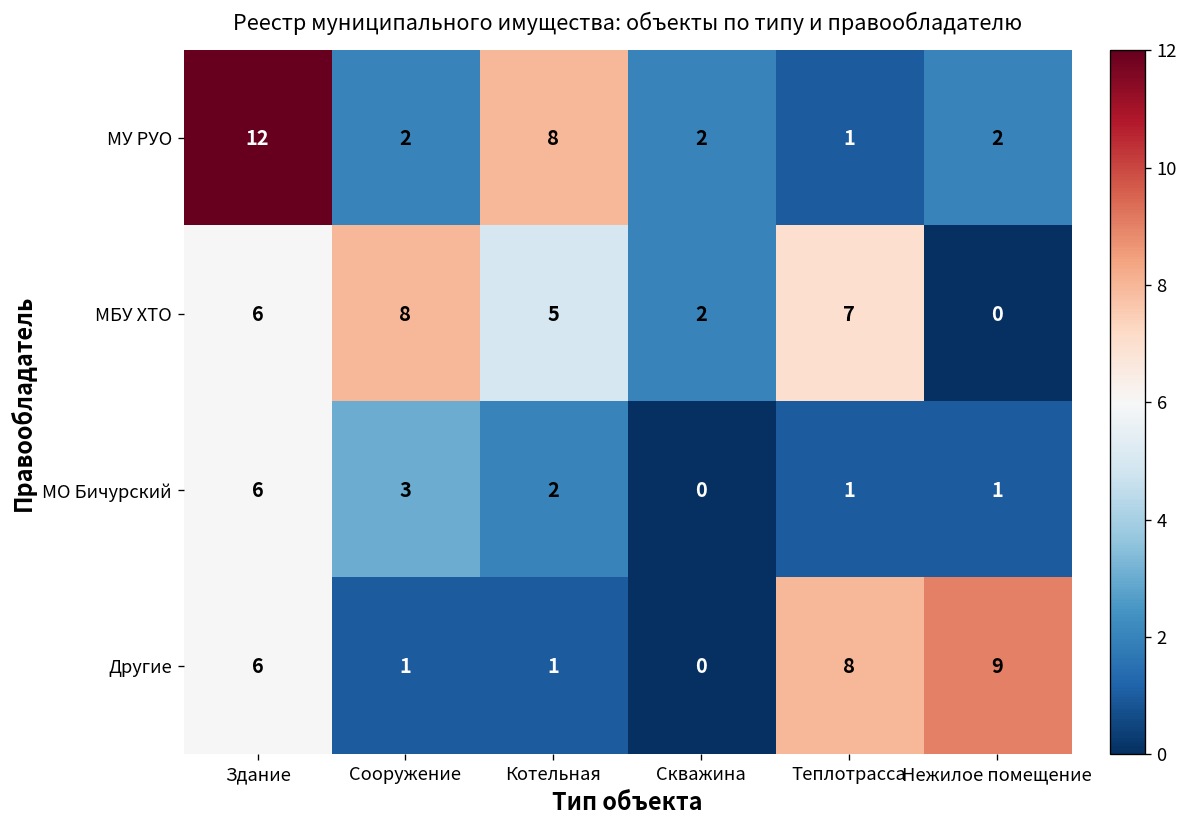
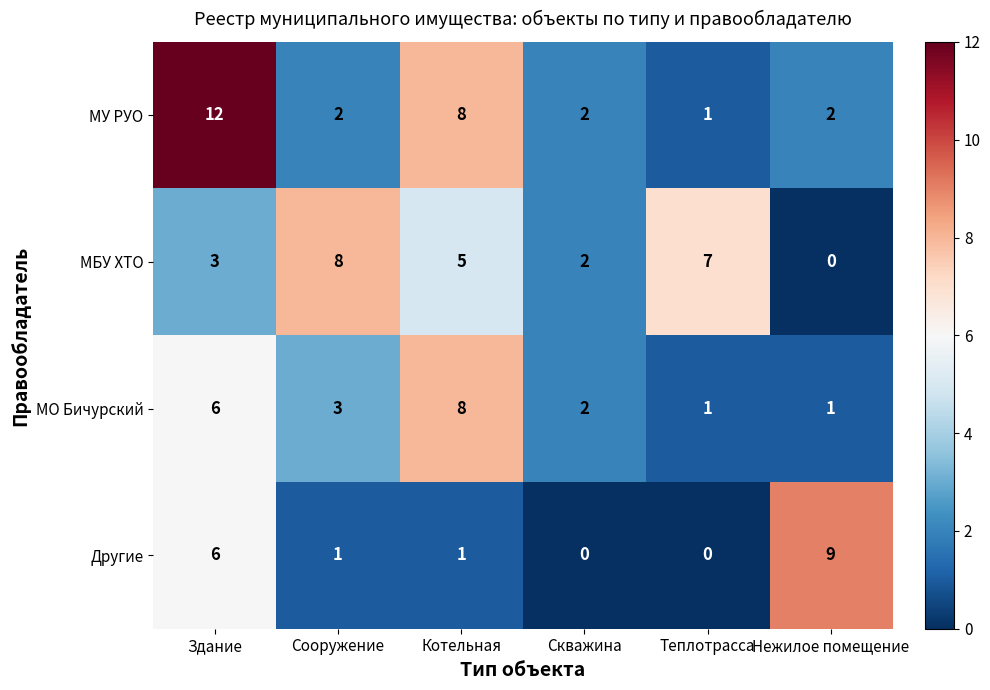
  {
    "МУ РУО": {
      "Здание": 12,
      "Сооружение": 2,
      "Котельная": 8,
      "Скважина": 2,
      "Теплотрасса": 1,
      "Нежилое помещение": 2
    },
    "МБУ ХТО": {
-     "Здание": 6,
+     "Здание": 3,
      "Сооружение": 8,
      "Котельная": 5,
      "Скважина": 2,
      "Теплотрасса": 7,
      "Нежилое помещение": 0
    },
    "МО Бичурский": {
      "Здание": 6,
      "Сооружение": 3,
-     "Котельная": 2,
-     "Скважина": 0,
+     "Котельная": 8,
+     "Скважина": 2,
      "Теплотрасса": 1,
      "Нежилое помещение": 1
    },
    "Другие": {
      "Здание": 6,
      "Сооружение": 1,
      "Котельная": 1,
      "Скважина": 0,
-     "Теплотрасса": 8,
+     "Теплотрасса": 0,
      "Нежилое помещение": 9
    }
  }
